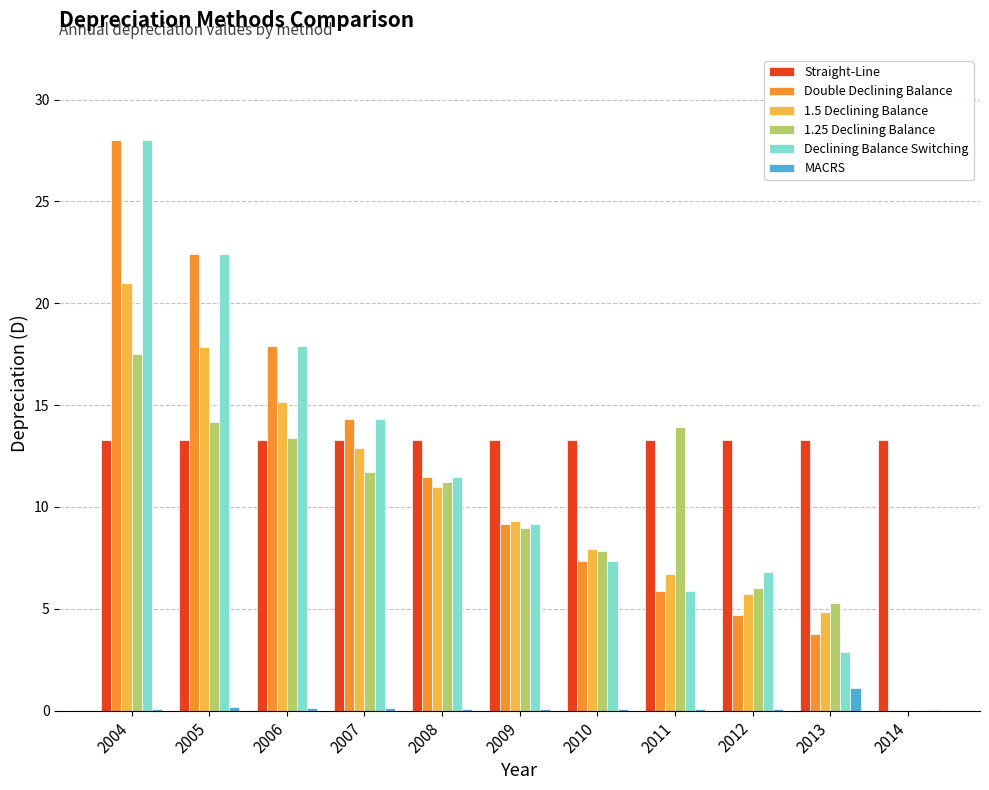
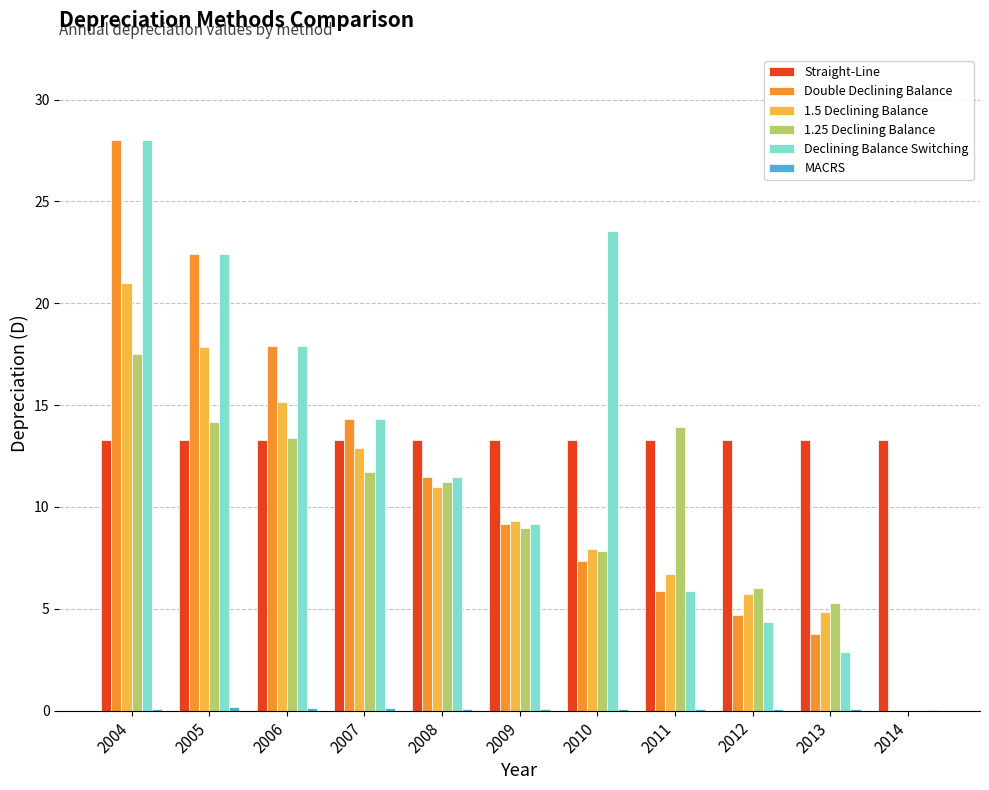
  {
    "Straight-Line": {
      "2004": 13.3,
      "2005": 13.3,
      "2006": 13.3,
      "2007": 13.3,
      "2008": 13.3,
      "2009": 13.3,
      "2010": 13.3,
      "2011": 13.3,
      "2012": 13.3,
      "2013": 13.3,
      "2014": 13.3
    },
    "1.25 Declining Balance": {
      "2004": 17.5,
      "2005": 14.2,
      "2006": 13.4,
      "2007": 11.7,
      "2008": 11.2,
      "2009": 9.0,
      "2010": 7.9,
      "2011": 13.9,
      "2012": 6.0,
      "2013": 5.3,
      "2014": 0.0
    },
    "Declining Balance Switching": {
      "2004": 28.0,
      "2005": 22.4,
      "2006": 17.9,
      "2007": 14.3,
      "2008": 11.5,
      "2009": 9.2,
-     "2010": 7.3,
+     "2010": 23.5,
      "2011": 5.9,
-     "2012": 6.8,
+     "2012": 4.4,
      "2013": 2.9,
      "2014": 0.0
    },
    "MACRS": {
      "2005": 0.2,
      "2006": 0.1,
-     "2013": 1.1
+     "2013": 0.1
    }
  }
